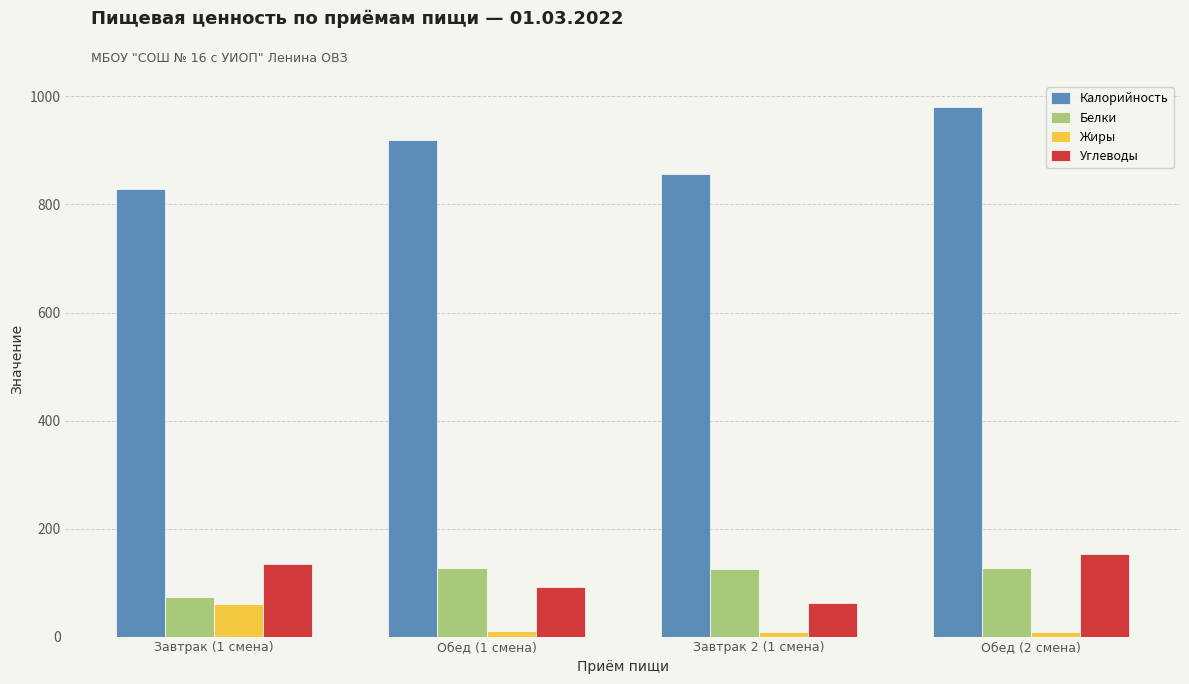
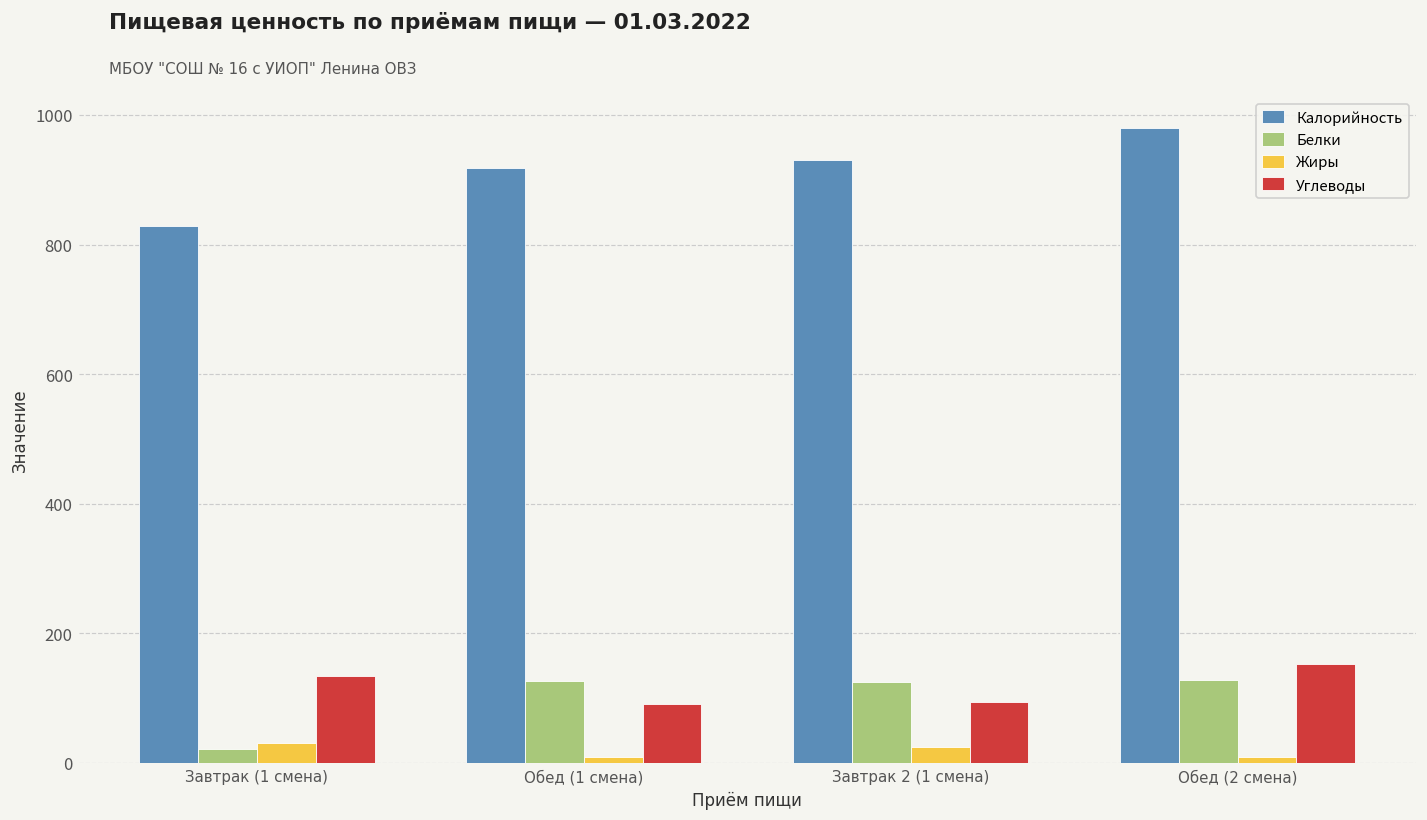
  {
    "Калорийность": {
      "Завтрак (1 смена)": 830,
      "Обед (1 смена)": 920,
-     "Завтрак 2 (1 смена)": 860,
+     "Завтрак 2 (1 смена)": 930,
      "Обед (2 смена)": 980
    },
    "Белки": {
-     "Завтрак (1 смена)": 70,
+     "Завтрак (1 смена)": 20,
      "Обед (1 смена)": 130,
      "Завтрак 2 (1 смена)": 130,
      "Обед (2 смена)": 130
    },
    "Жиры": {
-     "Завтрак (1 смена)": 60,
+     "Завтрак (1 смена)": 30,
      "Обед (1 смена)": 10,
-     "Завтрак 2 (1 смена)": 10,
+     "Завтрак 2 (1 смена)": 20,
      "Обед (2 смена)": 10
    },
    "Углеводы": {
      "Завтрак (1 смена)": 130,
      "Обед (1 смена)": 90,
-     "Завтрак 2 (1 смена)": 60,
+     "Завтрак 2 (1 смена)": 90,
      "Обед (2 смена)": 150
    }
  }
